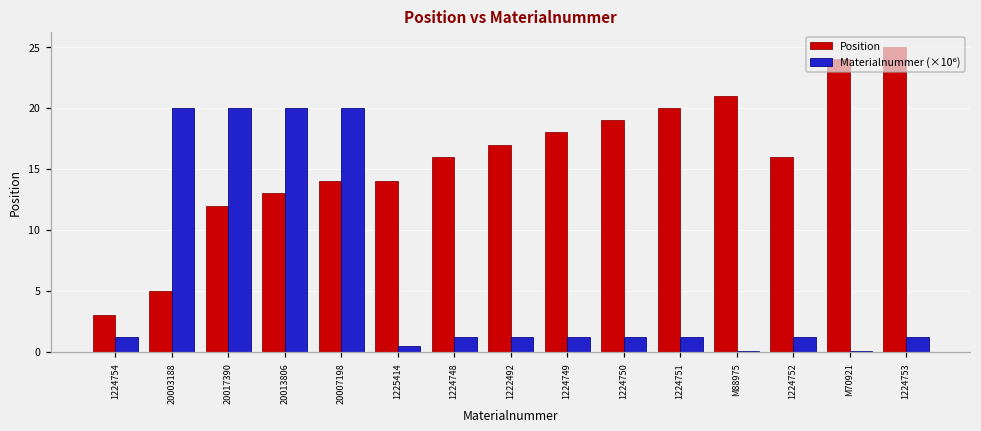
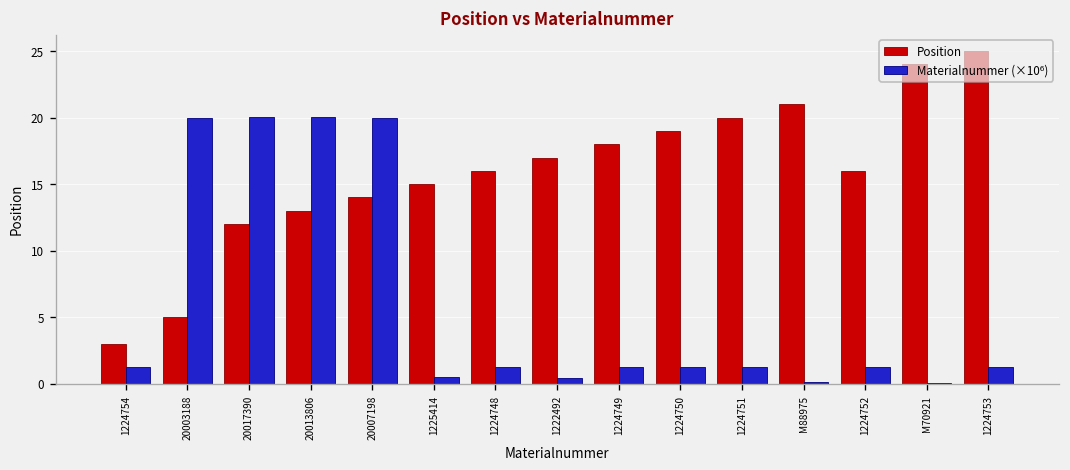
  {
    "Position": {
      "1224754": 3,
      "20003188": 5,
      "20017390": 12,
      "20013806": 13,
      "20007198": 14,
-     "1225414": 14,
+     "1225414": 15,
      "1224748": 16,
      "1222492": 17,
      "1224749": 18,
      "1224750": 19,
      "1224751": 20,
      "M88975": 21,
      "1224752": 16
    },
    "Materialnummer (×10⁶)": {
      "1224754": 1.2,
      "20003188": 20.0,
      "20017390": 20.0,
      "20013806": 20.0,
      "20007198": 20.0,
      "1225414": 0.5,
      "1224748": 1.2,
-     "1222492": 1.2,
+     "1222492": 0.4,
      "1224749": 1.2,
      "1224750": 1.2,
      "1224751": 1.2,
      "1224752": 1.2,
      "1224753": 1.2
    }
  }
